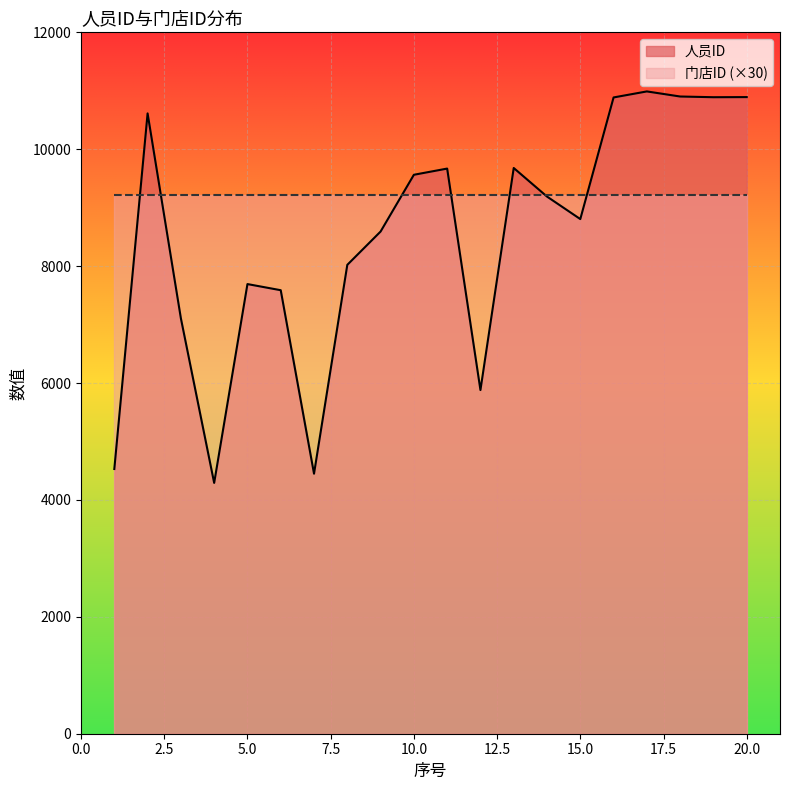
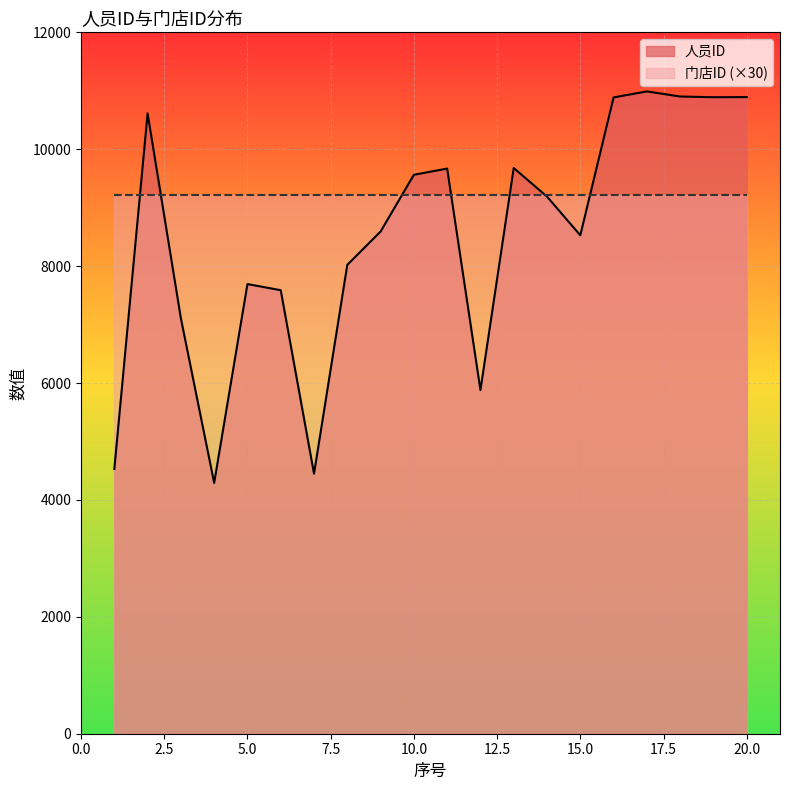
  {
    "人员ID": {
      "5.0": 7700,
      "10.0": 9600,
-     "15.0": 8800,
+     "15.0": 8500,
      "20.0": 10900
    },
    "门店ID (×30)": {
      "5.0": 9200,
      "10.0": 9200,
      "15.0": 9200,
      "20.0": 9200
    }
  }
